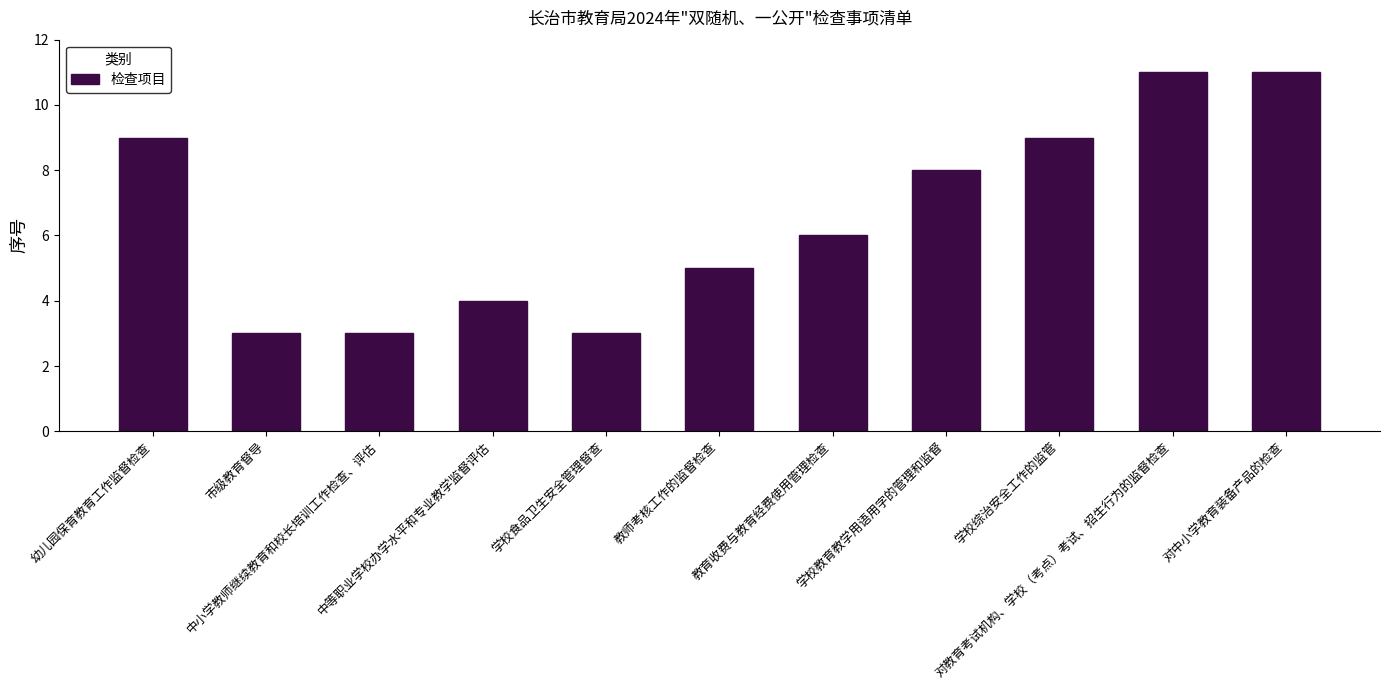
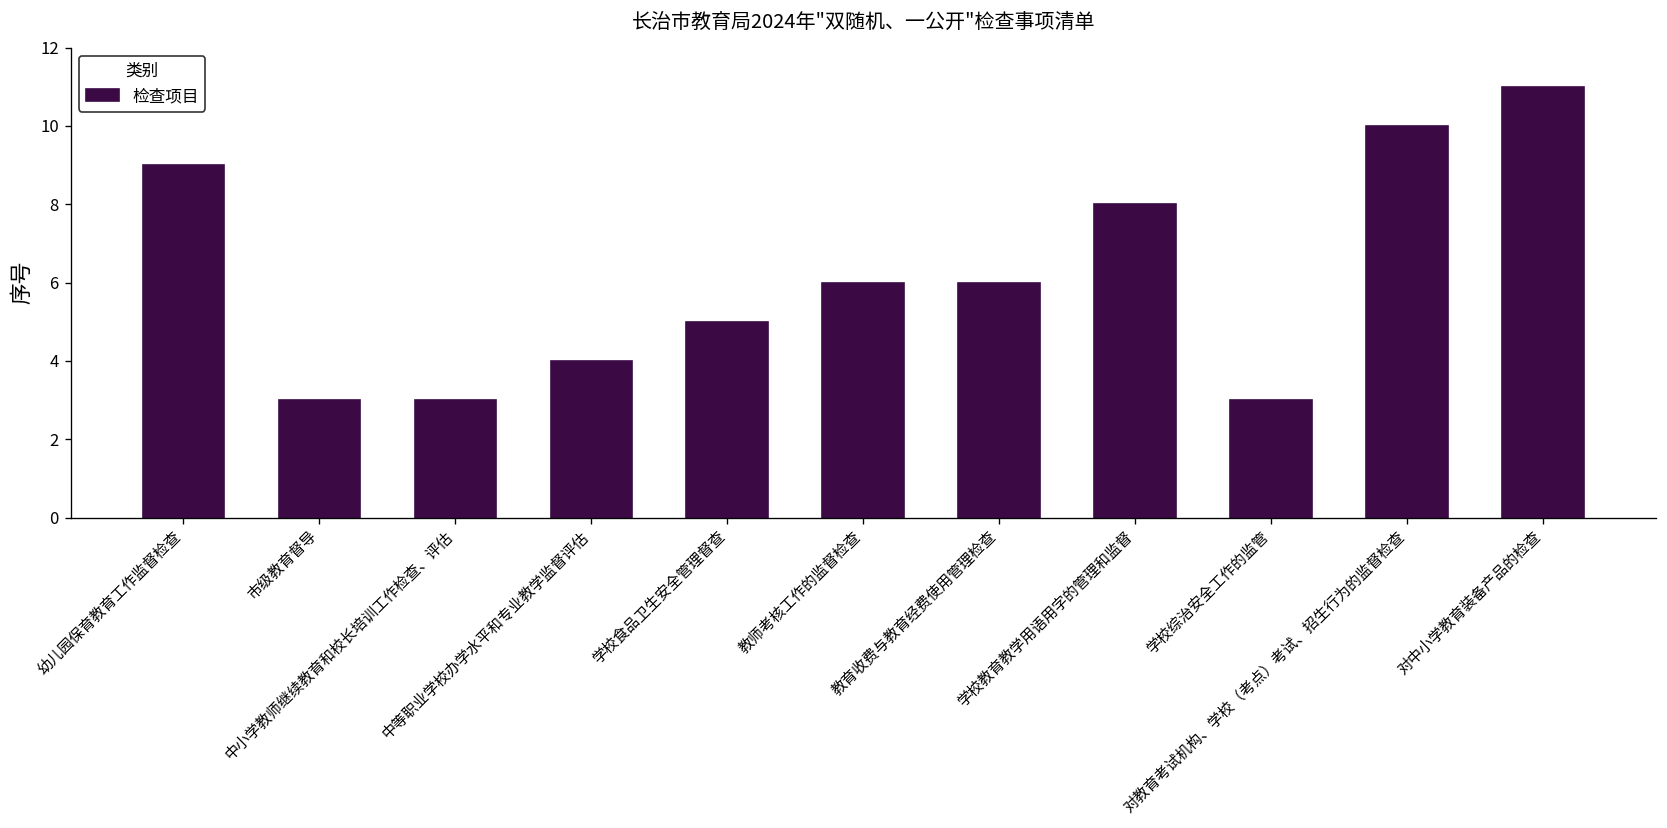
  {
    "幼儿园保育教育工作监督检查": 9,
    "市级教育督导": 3,
    "中小学教师继续教育和校长培训工作检查、评估": 3,
    "中等职业学校办学水平和专业教学监督评估": 4,
-   "学校食品卫生安全管理督查": 3,
-   "教师考核工作的监督检查": 5,
+   "学校食品卫生安全管理督查": 5,
+   "教师考核工作的监督检查": 6,
    "教育收费与教育经费使用管理检查": 6,
    "学校教育教学用语用字的管理和监督": 8,
-   "学校综治安全工作的监管": 9,
-   "对教育考试机构、学校（考点）考试、招生行为的监督检查": 11,
+   "学校综治安全工作的监管": 3,
+   "对教育考试机构、学校（考点）考试、招生行为的监督检查": 10,
    "对中小学教育装备产品的检查": 11
  }
